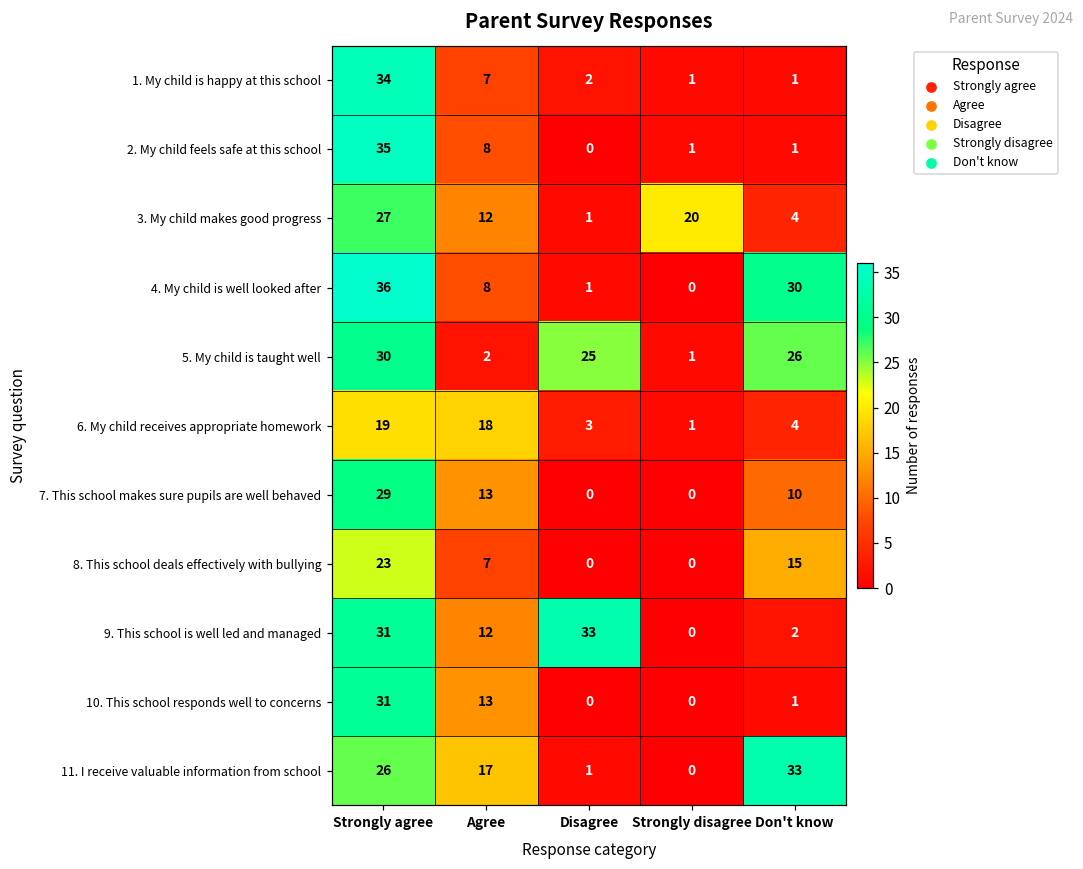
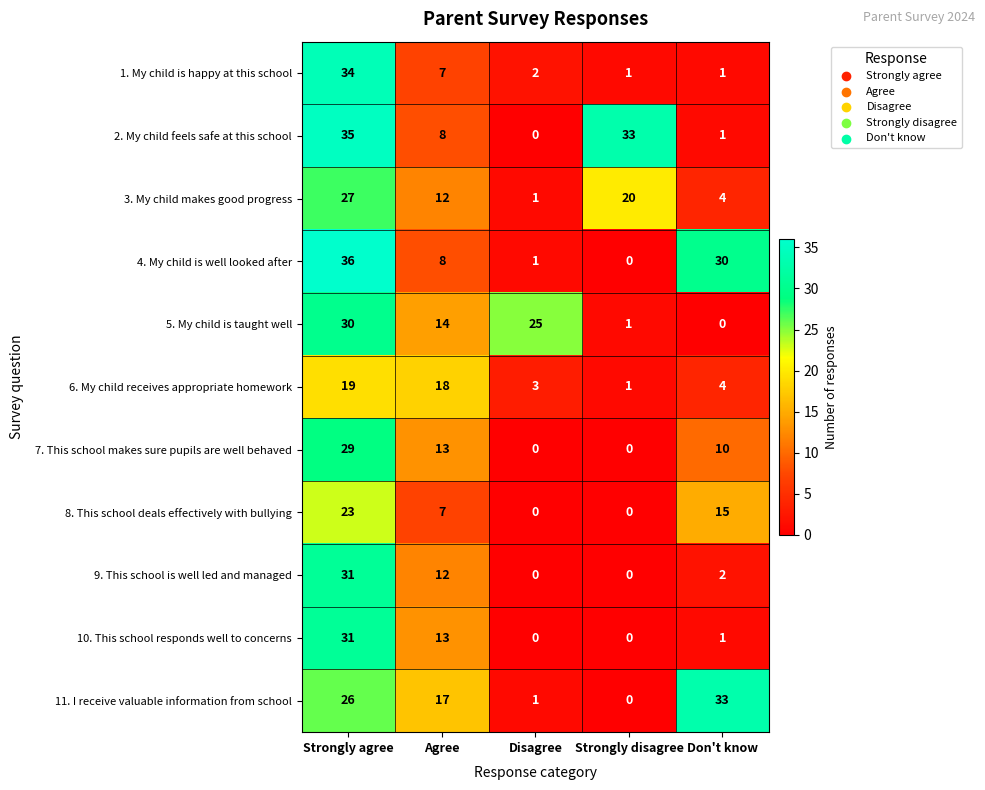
  {
    "1. My child is happy at this school": {
      "Strongly agree": 34,
      "Agree": 7,
      "Disagree": 2,
      "Strongly disagree": 1,
      "Don't know": 1
    },
    "2. My child feels safe at this school": {
      "Strongly agree": 35,
      "Agree": 8,
      "Disagree": 0,
-     "Strongly disagree": 1,
+     "Strongly disagree": 33,
      "Don't know": 1
    },
    "3. My child makes good progress": {
      "Strongly agree": 27,
      "Agree": 12,
      "Disagree": 1,
      "Strongly disagree": 20,
      "Don't know": 4
    },
    "4. My child is well looked after": {
      "Strongly agree": 36,
      "Agree": 8,
      "Disagree": 1,
      "Strongly disagree": 0,
      "Don't know": 30
    },
    "5. My child is taught well": {
      "Strongly agree": 30,
-     "Agree": 2,
+     "Agree": 14,
      "Disagree": 25,
      "Strongly disagree": 1,
-     "Don't know": 26
+     "Don't know": 0
    },
    "6. My child receives appropriate homework": {
      "Strongly agree": 19,
      "Agree": 18,
      "Disagree": 3,
      "Strongly disagree": 1,
      "Don't know": 4
    },
    "7. This school makes sure pupils are well behaved": {
      "Strongly agree": 29,
      "Agree": 13,
      "Disagree": 0,
      "Strongly disagree": 0,
      "Don't know": 10
    },
    "8. This school deals effectively with bullying": {
      "Strongly agree": 23,
      "Agree": 7,
      "Disagree": 0,
      "Strongly disagree": 0,
      "Don't know": 15
    },
    "9. This school is well led and managed": {
      "Strongly agree": 31,
      "Agree": 12,
-     "Disagree": 33,
+     "Disagree": 0,
      "Strongly disagree": 0,
      "Don't know": 2
    },
    "10. This school responds well to concerns": {
      "Strongly agree": 31,
      "Agree": 13,
      "Disagree": 0,
      "Strongly disagree": 0,
      "Don't know": 1
    },
    "11. I receive valuable information from school": {
      "Strongly agree": 26,
      "Agree": 17,
      "Disagree": 1,
      "Strongly disagree": 0,
      "Don't know": 33
    }
  }
